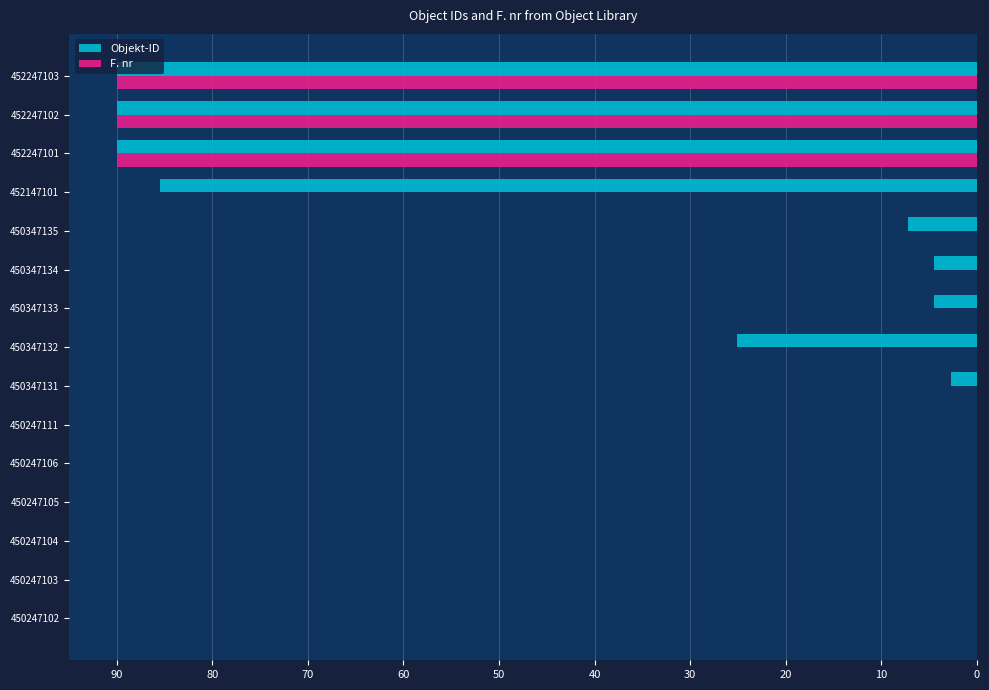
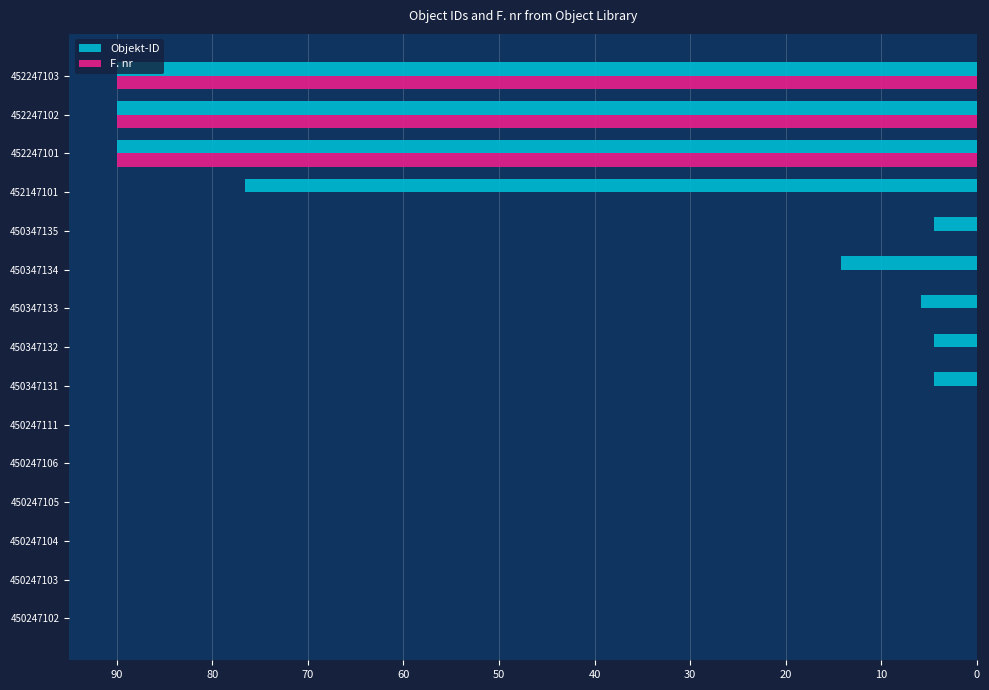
  {
    "Objekt-ID": {
      "452247102": 90,
      "452247101": 90,
-     "452147101": 85,
-     "450347135": 7,
-     "450347134": 5,
-     "450347133": 5,
-     "450347132": 25,
-     "450347131": 3,
+     "452147101": 77,
+     "450347135": 5,
+     "450347134": 14,
+     "450347133": 6,
+     "450347132": 5,
+     "450347131": 5,
      "450247102": 0
    },
    "F. nr": {
      "452247103": 90,
      "452247102": 90,
      "452247101": 90,
      "452147101": 0,
      "450347135": 0,
      "450347134": 0,
      "450347133": 0,
      "450347132": 0,
      "450347131": 0,
      "450247111": 0,
      "450247106": 0,
      "450247105": 0,
      "450247104": 0,
      "450247103": 0,
      "450247102": 0
    }
  }
